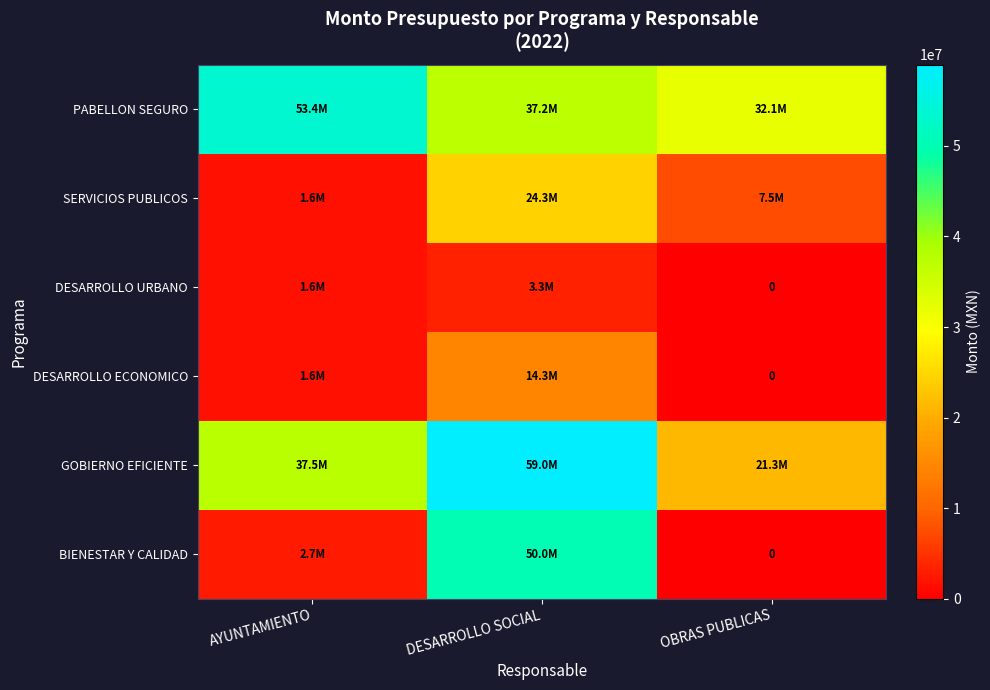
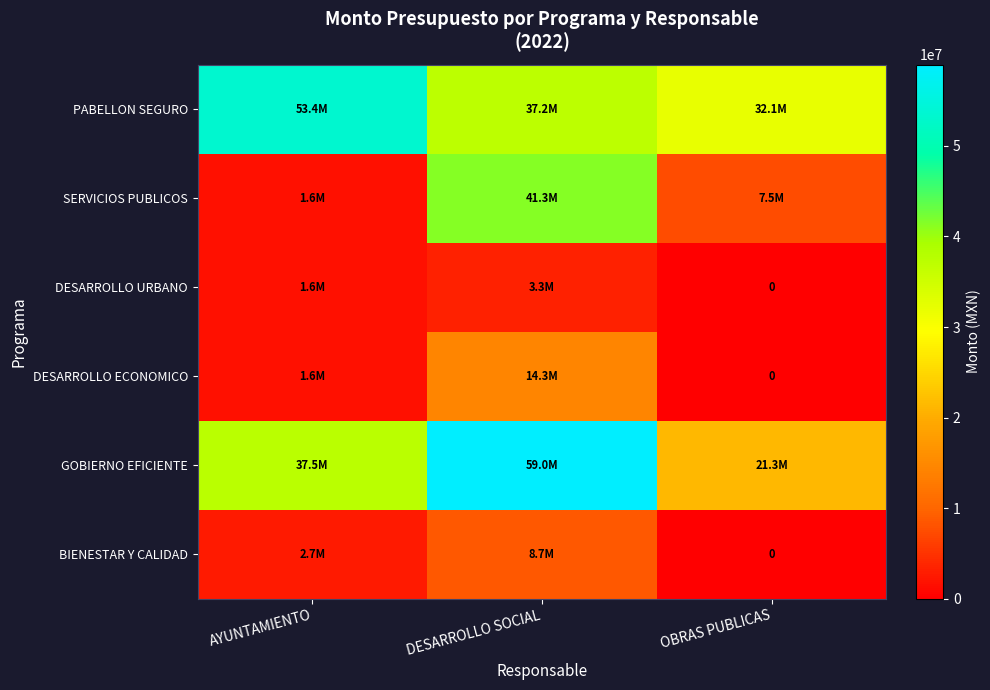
  {
    "PABELLON SEGURO": {
      "AYUNTAMIENTO": "53.4M",
      "DESARROLLO SOCIAL": "37.2M",
      "OBRAS PUBLICAS": "32.1M"
    },
    "SERVICIOS PUBLICOS": {
      "AYUNTAMIENTO": "1.6M",
-     "DESARROLLO SOCIAL": "24.3M",
+     "DESARROLLO SOCIAL": "41.3M",
      "OBRAS PUBLICAS": "7.5M"
    },
    "DESARROLLO URBANO": {
      "AYUNTAMIENTO": "1.6M",
      "DESARROLLO SOCIAL": "3.3M",
      "OBRAS PUBLICAS": "0"
    },
    "DESARROLLO ECONOMICO": {
      "AYUNTAMIENTO": "1.6M",
      "DESARROLLO SOCIAL": "14.3M",
      "OBRAS PUBLICAS": "0"
    },
    "GOBIERNO EFICIENTE": {
      "AYUNTAMIENTO": "37.5M",
      "DESARROLLO SOCIAL": "59.0M",
      "OBRAS PUBLICAS": "21.3M"
    },
    "BIENESTAR Y CALIDAD": {
      "AYUNTAMIENTO": "2.7M",
-     "DESARROLLO SOCIAL": "50.0M",
+     "DESARROLLO SOCIAL": "8.7M",
      "OBRAS PUBLICAS": "0"
    }
  }
